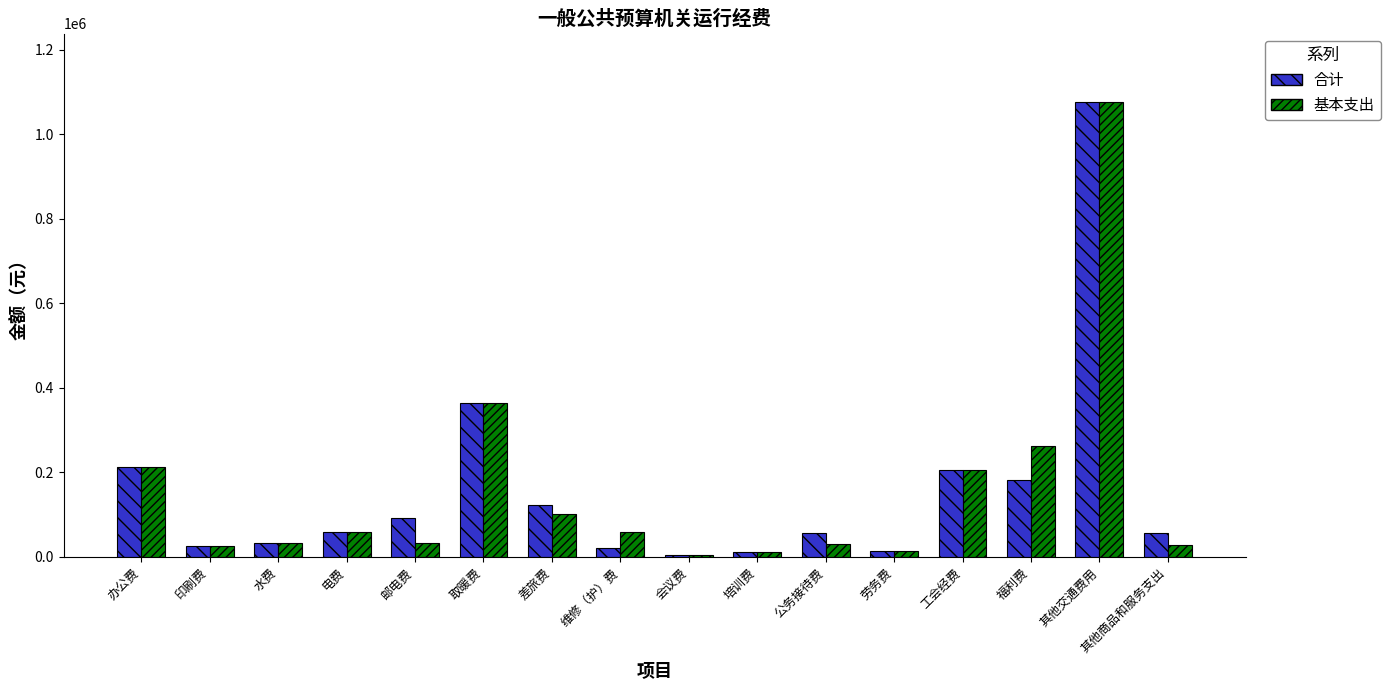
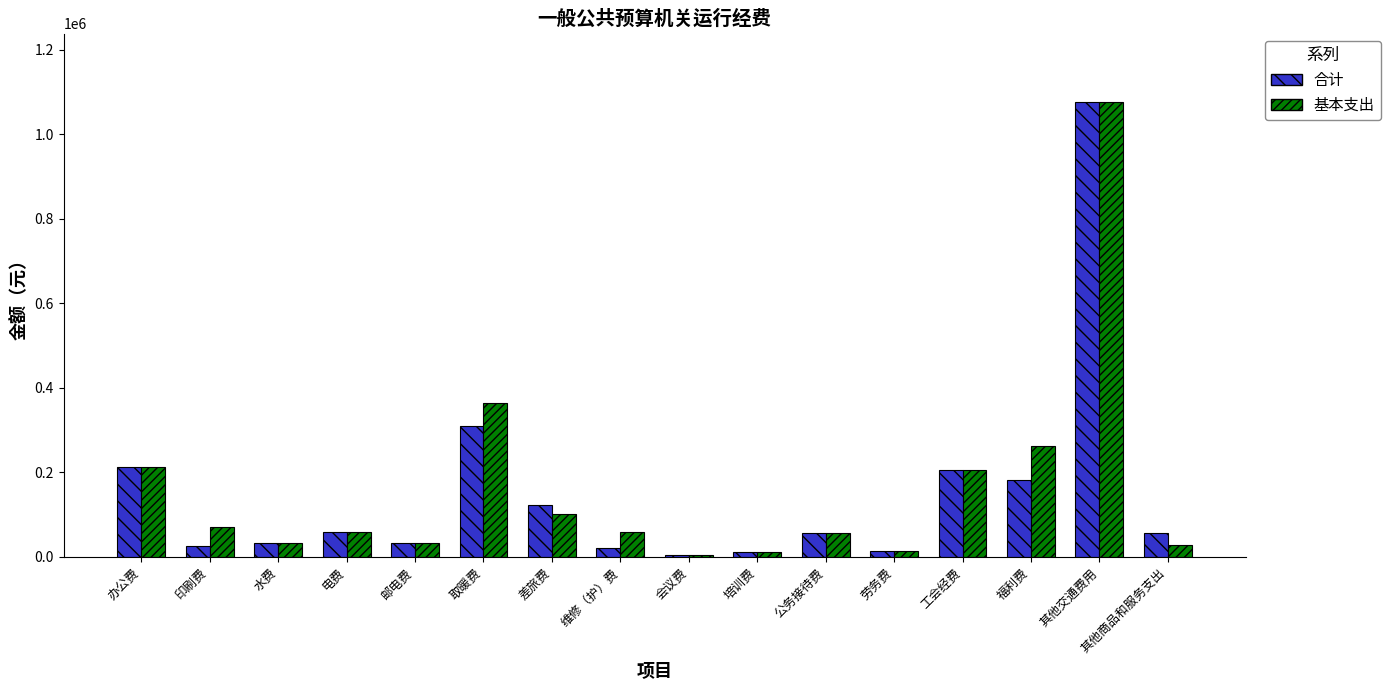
  {
    "合计": {
      "办公费": 210000,
      "印刷费": 30000,
      "水费": 30000,
      "电费": 60000,
-     "邮电费": 90000,
-     "取暖费": 360000,
+     "邮电费": 30000,
+     "取暖费": 310000,
      "差旅费": 120000,
      "维修（护）费": 20000,
      "培训费": 10000,
      "公务接待费": 60000,
      "劳务费": 10000,
      "工会经费": 210000,
      "福利费": 180000,
      "其他交通费用": 1080000,
      "其他商品和服务支出": 60000
    },
    "基本支出": {
      "办公费": 210000,
-     "印刷费": 30000,
+     "印刷费": 70000,
      "水费": 30000,
      "电费": 60000,
      "邮电费": 30000,
      "取暖费": 360000,
      "差旅费": 100000,
      "维修（护）费": 60000,
      "培训费": 10000,
-     "公务接待费": 30000,
+     "公务接待费": 60000,
      "劳务费": 10000,
      "工会经费": 210000,
      "福利费": 260000,
      "其他交通费用": 1080000,
      "其他商品和服务支出": 30000
    }
  }
